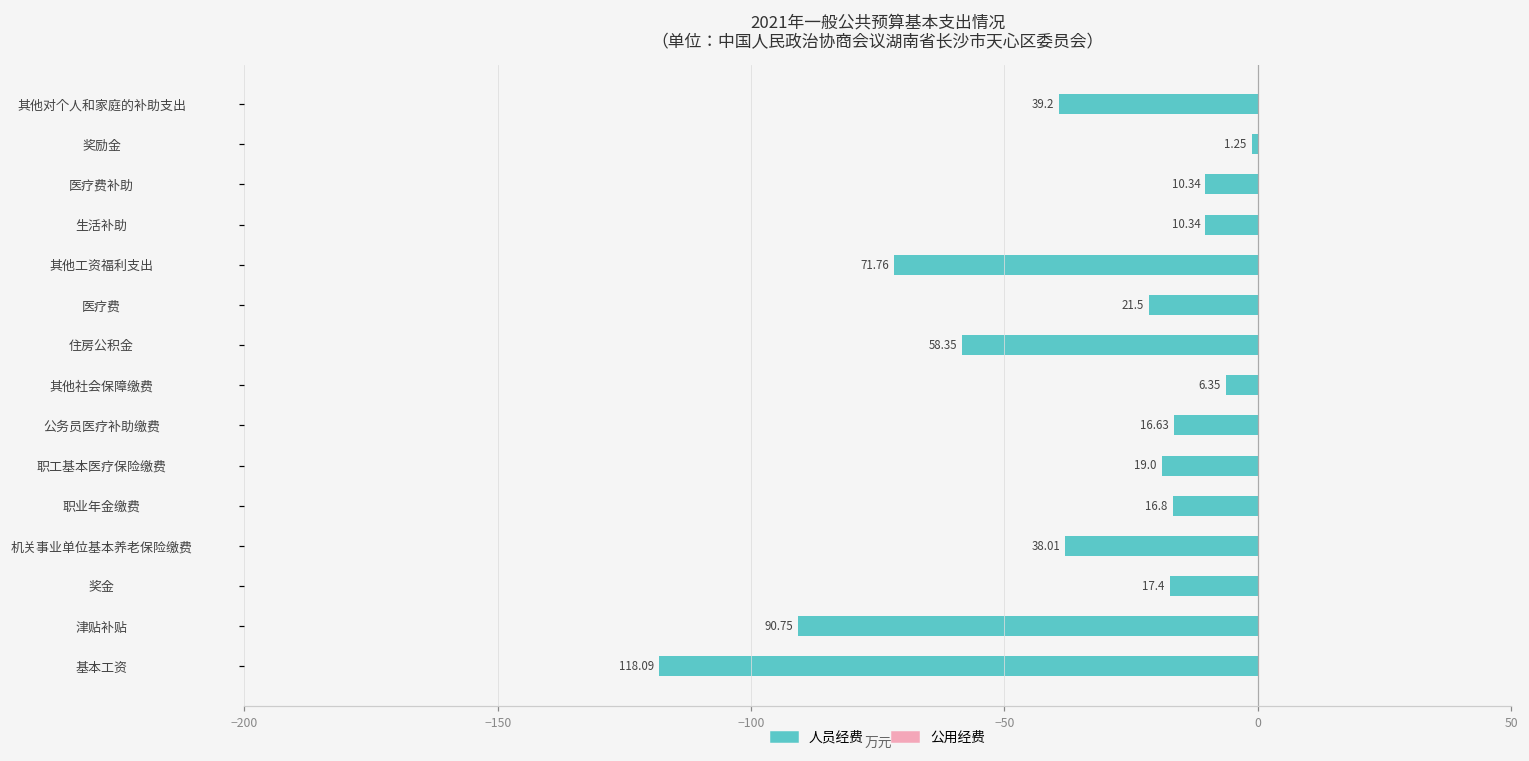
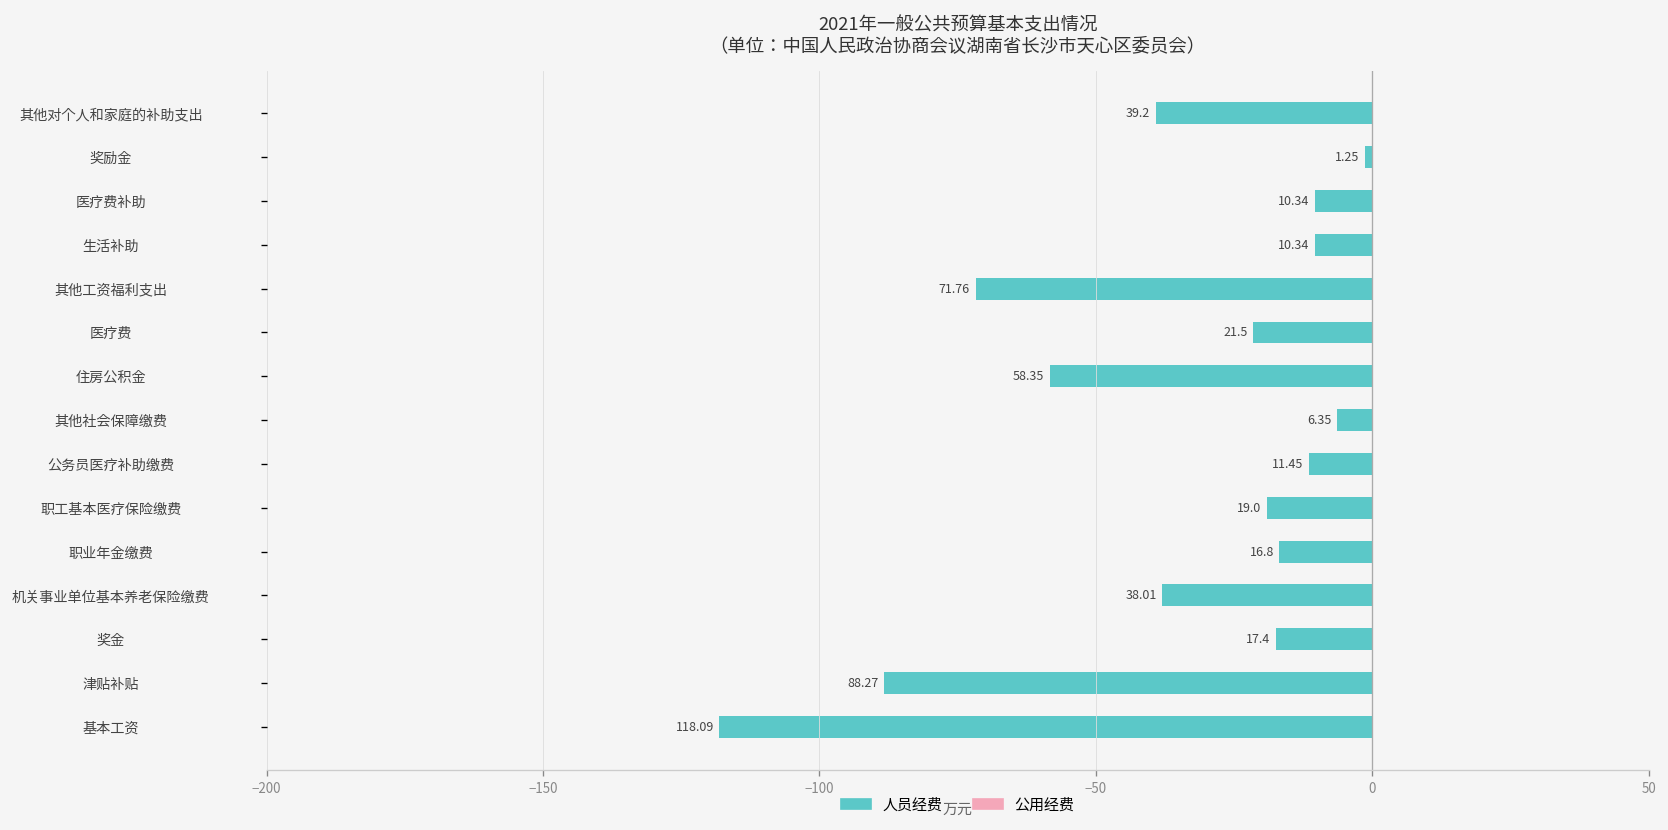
  {
    "人员经费": {
-     "公务员医疗补助缴费": 16.63,
-     "津贴补贴": 90.75
+     "公务员医疗补助缴费": 11.45,
+     "津贴补贴": 88.27
    },
    "公用经费": {
      "其他对个人和家庭的补助支出": 0,
      "奖励金": 0,
      "医疗费补助": 0,
      "生活补助": 0,
      "其他工资福利支出": 0,
      "医疗费": 0,
      "住房公积金": 0,
      "其他社会保障缴费": 0,
      "公务员医疗补助缴费": 0,
      "职工基本医疗保险缴费": 0,
      "职业年金缴费": 0,
      "机关事业单位基本养老保险缴费": 0,
      "奖金": 0,
      "津贴补贴": 0,
      "基本工资": 0
    }
  }
